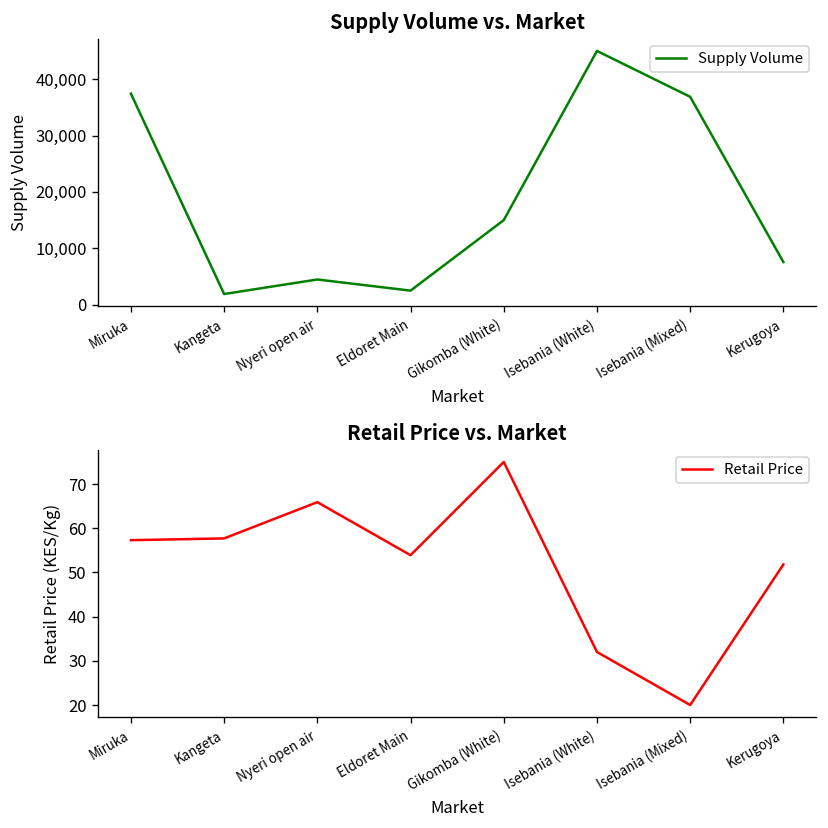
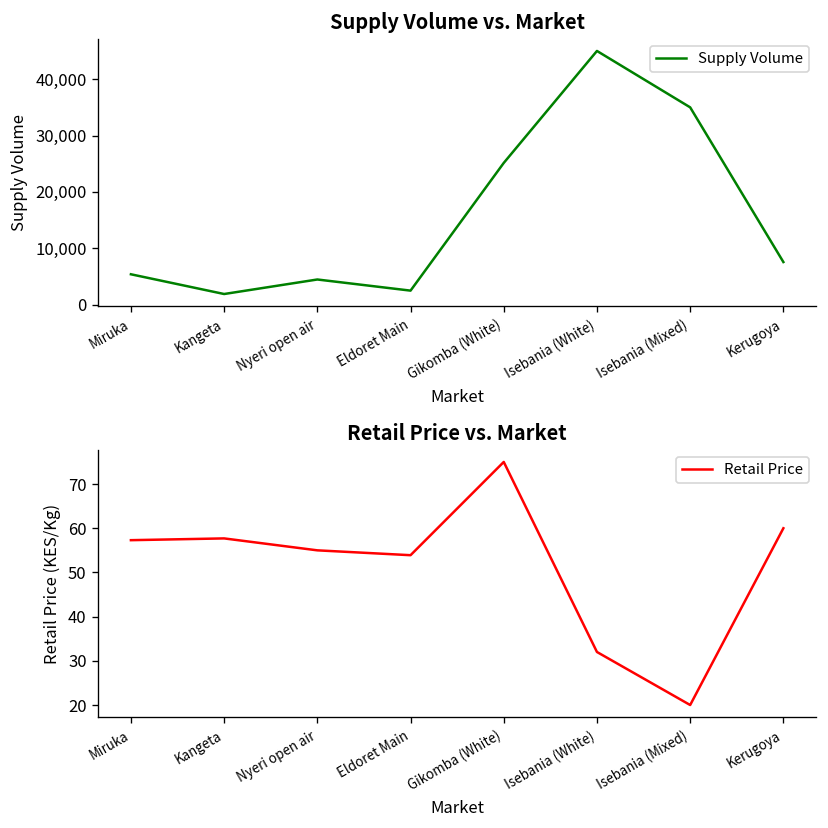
  {
    "Supply Volume vs. Market": {
-     "Miruka": "37,000",
+     "Miruka": "5,000",
      "Kangeta": "2,000",
      "Nyeri open air": "4,000",
      "Eldoret Main": "3,000",
-     "Gikomba (White)": "15,000",
+     "Gikomba (White)": "25,000",
      "Isebania (White)": "45,000",
-     "Isebania (Mixed)": "37,000",
+     "Isebania (Mixed)": "35,000",
      "Kerugoya": "8,000"
    },
    "Retail Price vs. Market": {
      "Miruka": "57",
      "Kangeta": "58",
-     "Nyeri open air": "66",
+     "Nyeri open air": "55",
      "Eldoret Main": "54",
      "Gikomba (White)": "75",
      "Isebania (White)": "32",
      "Isebania (Mixed)": "20",
-     "Kerugoya": "52"
+     "Kerugoya": "60"
    }
  }
